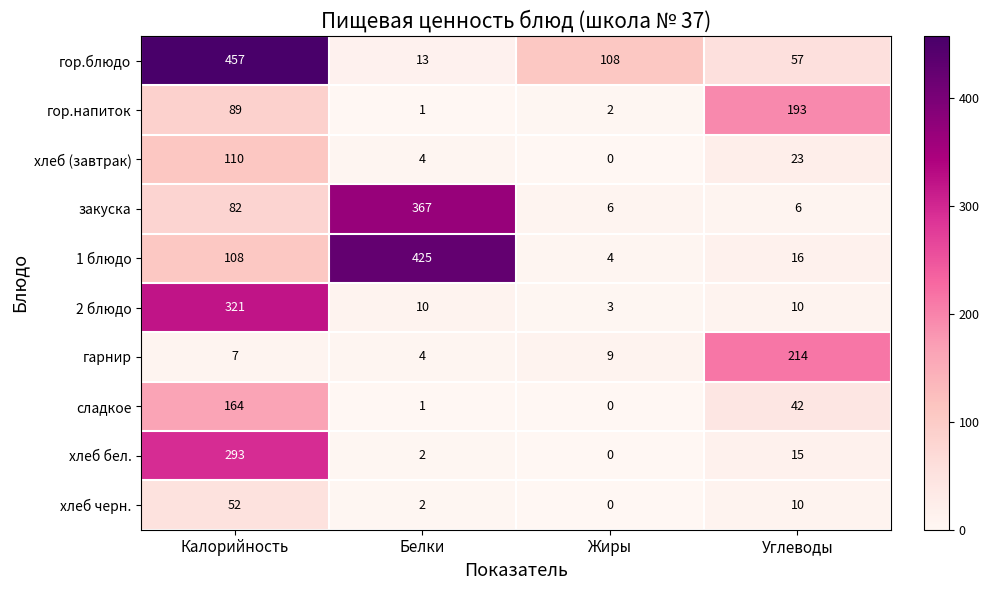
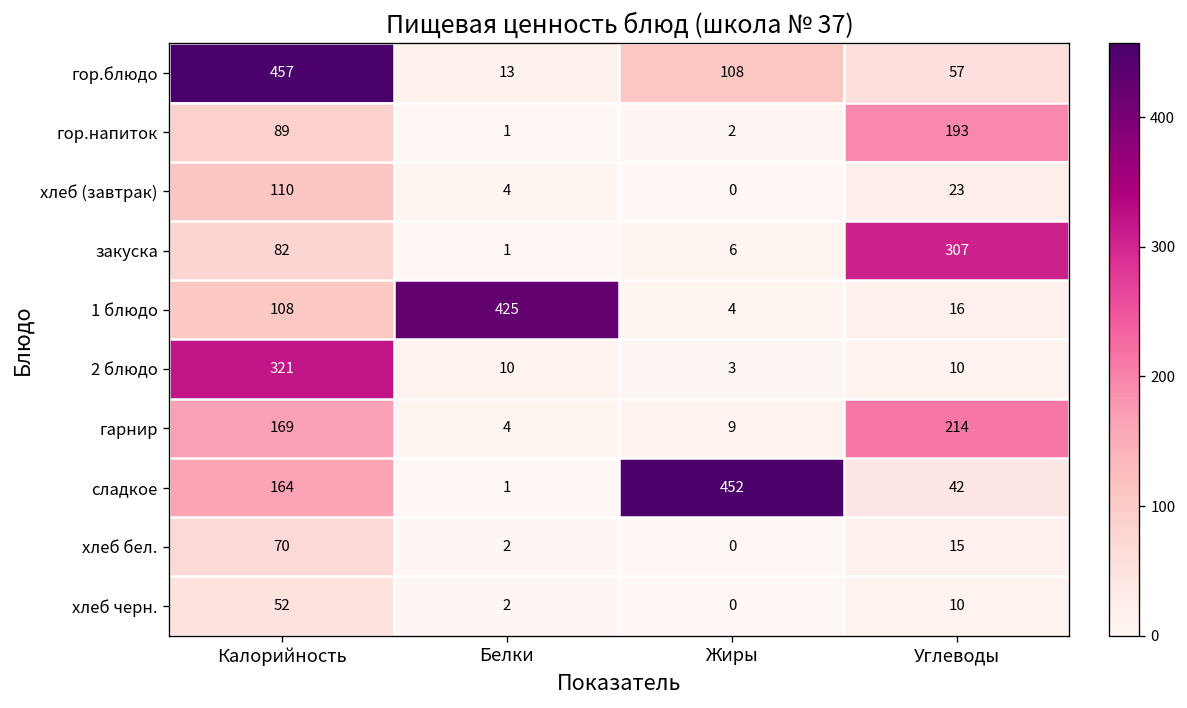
  {
    "гор.блюдо": {
      "Калорийность": 457,
      "Белки": 13,
      "Жиры": 108,
      "Углеводы": 57
    },
    "гор.напиток": {
      "Калорийность": 89,
      "Белки": 1,
      "Жиры": 2,
      "Углеводы": 193
    },
    "хлеб (завтрак)": {
      "Калорийность": 110,
      "Белки": 4,
      "Жиры": 0,
      "Углеводы": 23
    },
    "закуска": {
      "Калорийность": 82,
-     "Белки": 367,
+     "Белки": 1,
      "Жиры": 6,
-     "Углеводы": 6
+     "Углеводы": 307
    },
    "1 блюдо": {
      "Калорийность": 108,
      "Белки": 425,
      "Жиры": 4,
      "Углеводы": 16
    },
    "2 блюдо": {
      "Калорийность": 321,
      "Белки": 10,
      "Жиры": 3,
      "Углеводы": 10
    },
    "гарнир": {
-     "Калорийность": 7,
+     "Калорийность": 169,
      "Белки": 4,
      "Жиры": 9,
      "Углеводы": 214
    },
    "сладкое": {
      "Калорийность": 164,
      "Белки": 1,
-     "Жиры": 0,
+     "Жиры": 452,
      "Углеводы": 42
    },
    "хлеб бел.": {
-     "Калорийность": 293,
+     "Калорийность": 70,
      "Белки": 2,
      "Жиры": 0,
      "Углеводы": 15
    },
    "хлеб черн.": {
      "Калорийность": 52,
      "Белки": 2,
      "Жиры": 0,
      "Углеводы": 10
    }
  }
